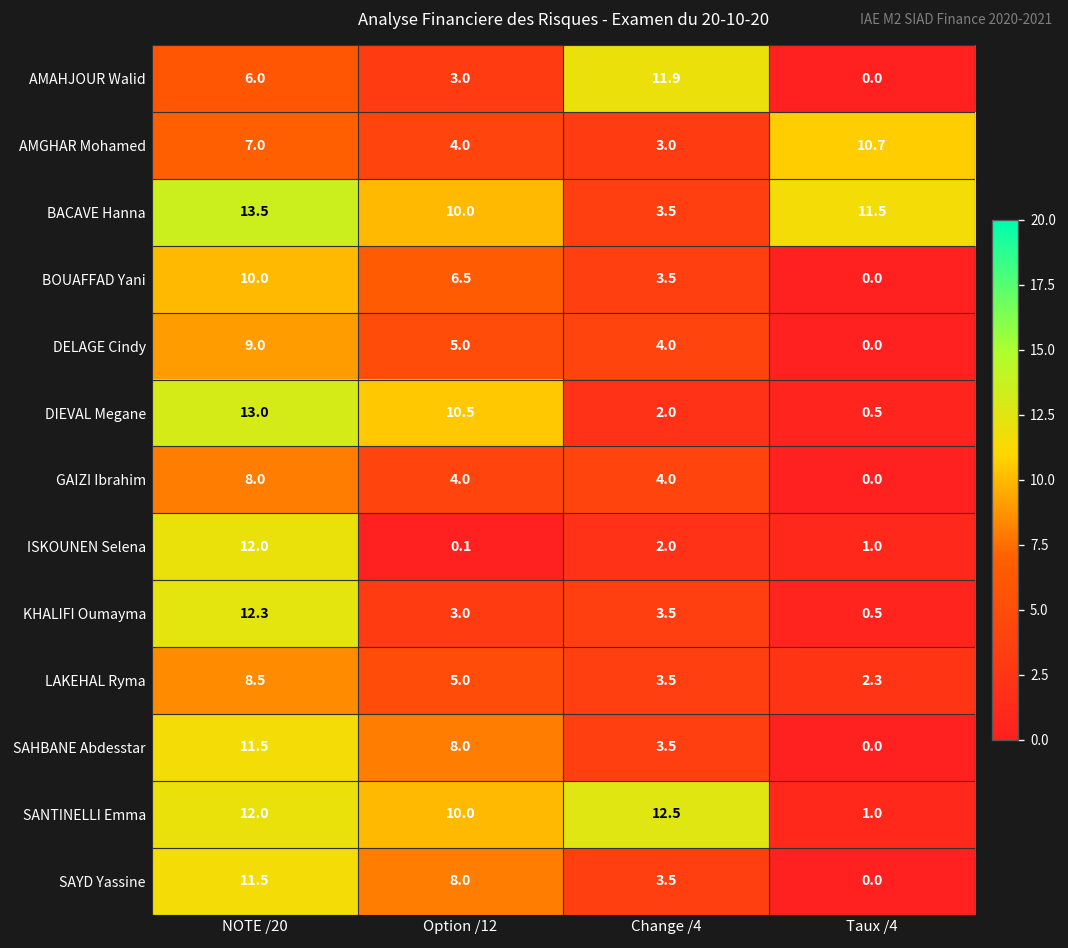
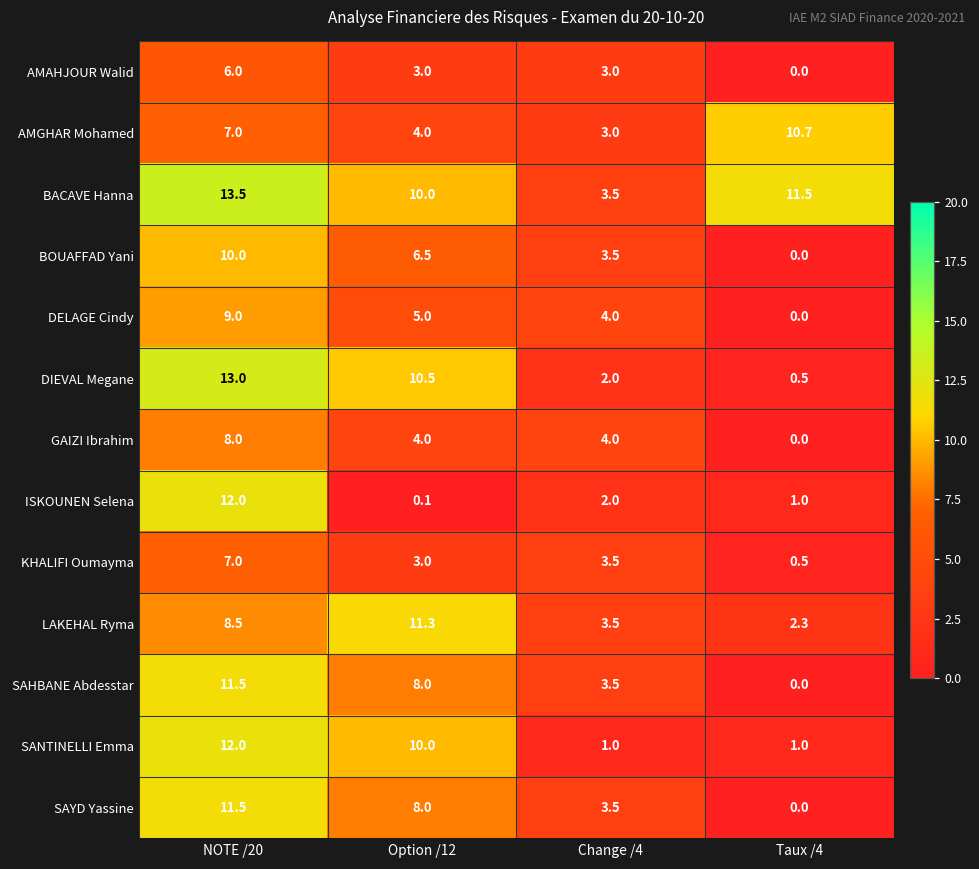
  {
    "AMAHJOUR Walid": {
      "NOTE /20": 6.0,
      "Option /12": 3.0,
-     "Change /4": 11.9,
+     "Change /4": 3.0,
      "Taux /4": 0.0
    },
    "AMGHAR Mohamed": {
      "NOTE /20": 7.0,
      "Option /12": 4.0,
      "Change /4": 3.0,
      "Taux /4": 10.7
    },
    "BACAVE Hanna": {
      "NOTE /20": 13.5,
      "Option /12": 10.0,
      "Change /4": 3.5,
      "Taux /4": 11.5
    },
    "BOUAFFAD Yani": {
      "NOTE /20": 10.0,
      "Option /12": 6.5,
      "Change /4": 3.5,
      "Taux /4": 0.0
    },
    "DELAGE Cindy": {
      "NOTE /20": 9.0,
      "Option /12": 5.0,
      "Change /4": 4.0,
      "Taux /4": 0.0
    },
    "DIEVAL Megane": {
      "NOTE /20": 13.0,
      "Option /12": 10.5,
      "Change /4": 2.0,
      "Taux /4": 0.5
    },
    "GAIZI Ibrahim": {
      "NOTE /20": 8.0,
      "Option /12": 4.0,
      "Change /4": 4.0,
      "Taux /4": 0.0
    },
    "ISKOUNEN Selena": {
      "NOTE /20": 12.0,
      "Option /12": 0.1,
      "Change /4": 2.0,
      "Taux /4": 1.0
    },
    "KHALIFI Oumayma": {
-     "NOTE /20": 12.3,
+     "NOTE /20": 7.0,
      "Option /12": 3.0,
      "Change /4": 3.5,
      "Taux /4": 0.5
    },
    "LAKEHAL Ryma": {
      "NOTE /20": 8.5,
-     "Option /12": 5.0,
+     "Option /12": 11.3,
      "Change /4": 3.5,
      "Taux /4": 2.3
    },
    "SAHBANE Abdesstar": {
      "NOTE /20": 11.5,
      "Option /12": 8.0,
      "Change /4": 3.5,
      "Taux /4": 0.0
    },
    "SANTINELLI Emma": {
      "NOTE /20": 12.0,
      "Option /12": 10.0,
-     "Change /4": 12.5,
+     "Change /4": 1.0,
      "Taux /4": 1.0
    },
    "SAYD Yassine": {
      "NOTE /20": 11.5,
      "Option /12": 8.0,
      "Change /4": 3.5,
      "Taux /4": 0.0
    }
  }
